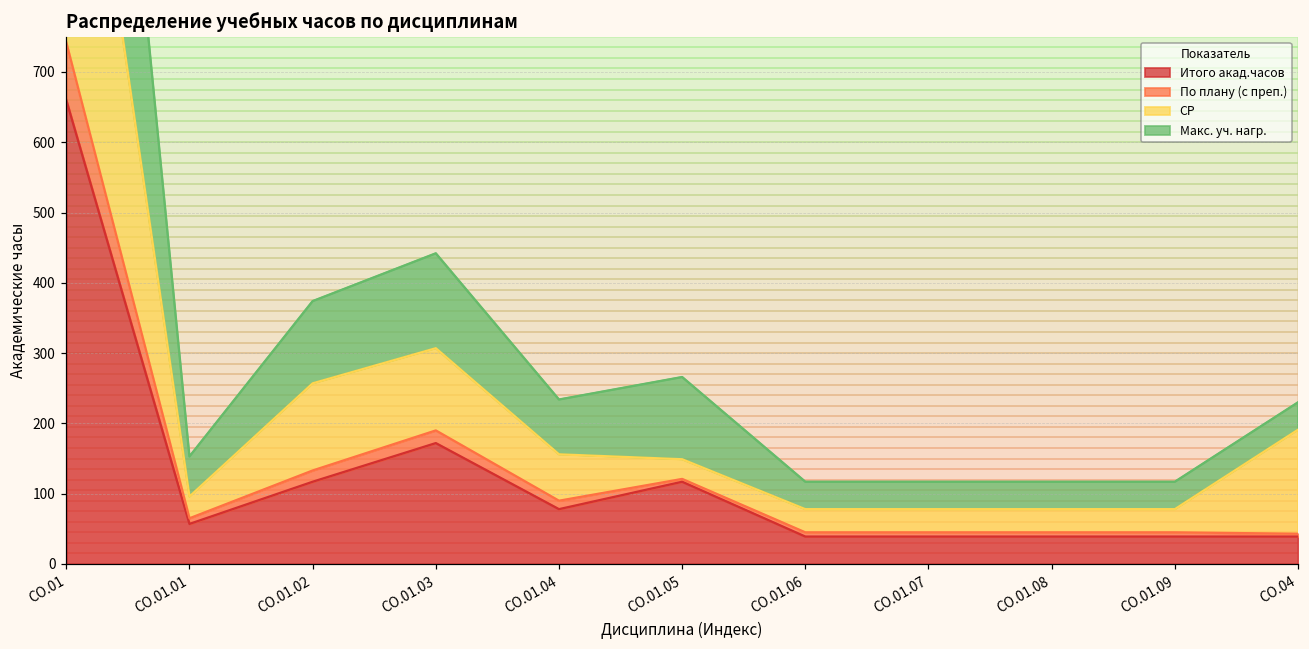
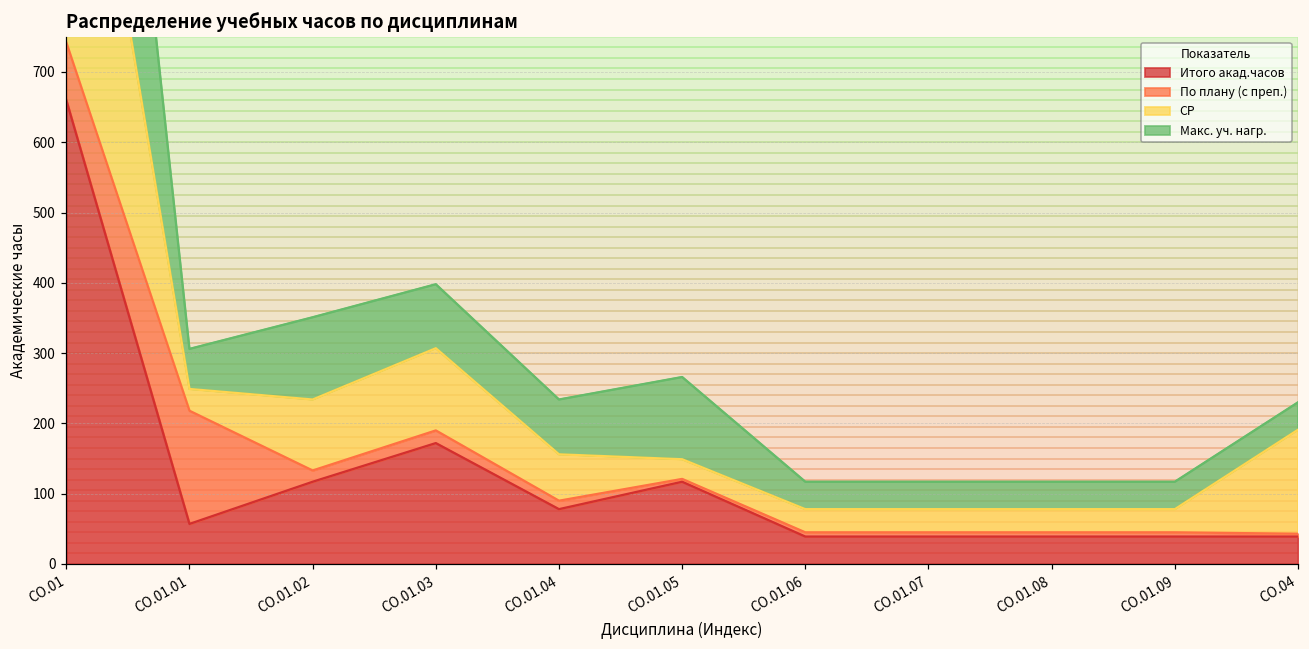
  {
    "Итого акад.часов": {
      "СО.01": 660,
      "СО.01.01": 60,
      "СО.01.02": 120,
      "СО.01.03": 170,
      "СО.01.04": 80,
      "СО.01.05": 120,
      "СО.01.06": 40,
      "СО.01.07": 40,
      "СО.01.08": 40,
      "СО.01.09": 40,
      "СО.04": 40
    },
    "По плану (с преп.)": {
      "СО.01": 80,
-     "СО.01.01": 10,
+     "СО.01.01": 160,
      "СО.01.02": 20,
      "СО.01.03": 20,
      "СО.01.04": 10,
      "СО.01.05": 0,
      "СО.01.06": 10,
      "СО.01.07": 10,
      "СО.01.08": 10,
      "СО.01.09": 10,
      "СО.04": 0
    },
    "СР": {
      "СО.01.01": 30,
-     "СО.01.02": 120,
+     "СО.01.02": 100,
      "СО.01.03": 120,
      "СО.01.04": 70,
      "СО.01.05": 30,
      "СО.01.06": 30,
      "СО.01.07": 30,
      "СО.01.08": 30,
      "СО.01.09": 30,
      "СО.04": 150
    },
    "Макс. уч. нагр.": {
      "СО.01.01": 60,
      "СО.01.02": 120,
-     "СО.01.03": 140,
+     "СО.01.03": 90,
      "СО.01.04": 80,
      "СО.01.05": 120,
      "СО.01.06": 40,
      "СО.01.07": 40,
      "СО.01.08": 40,
      "СО.01.09": 40,
      "СО.04": 40
    }
  }
